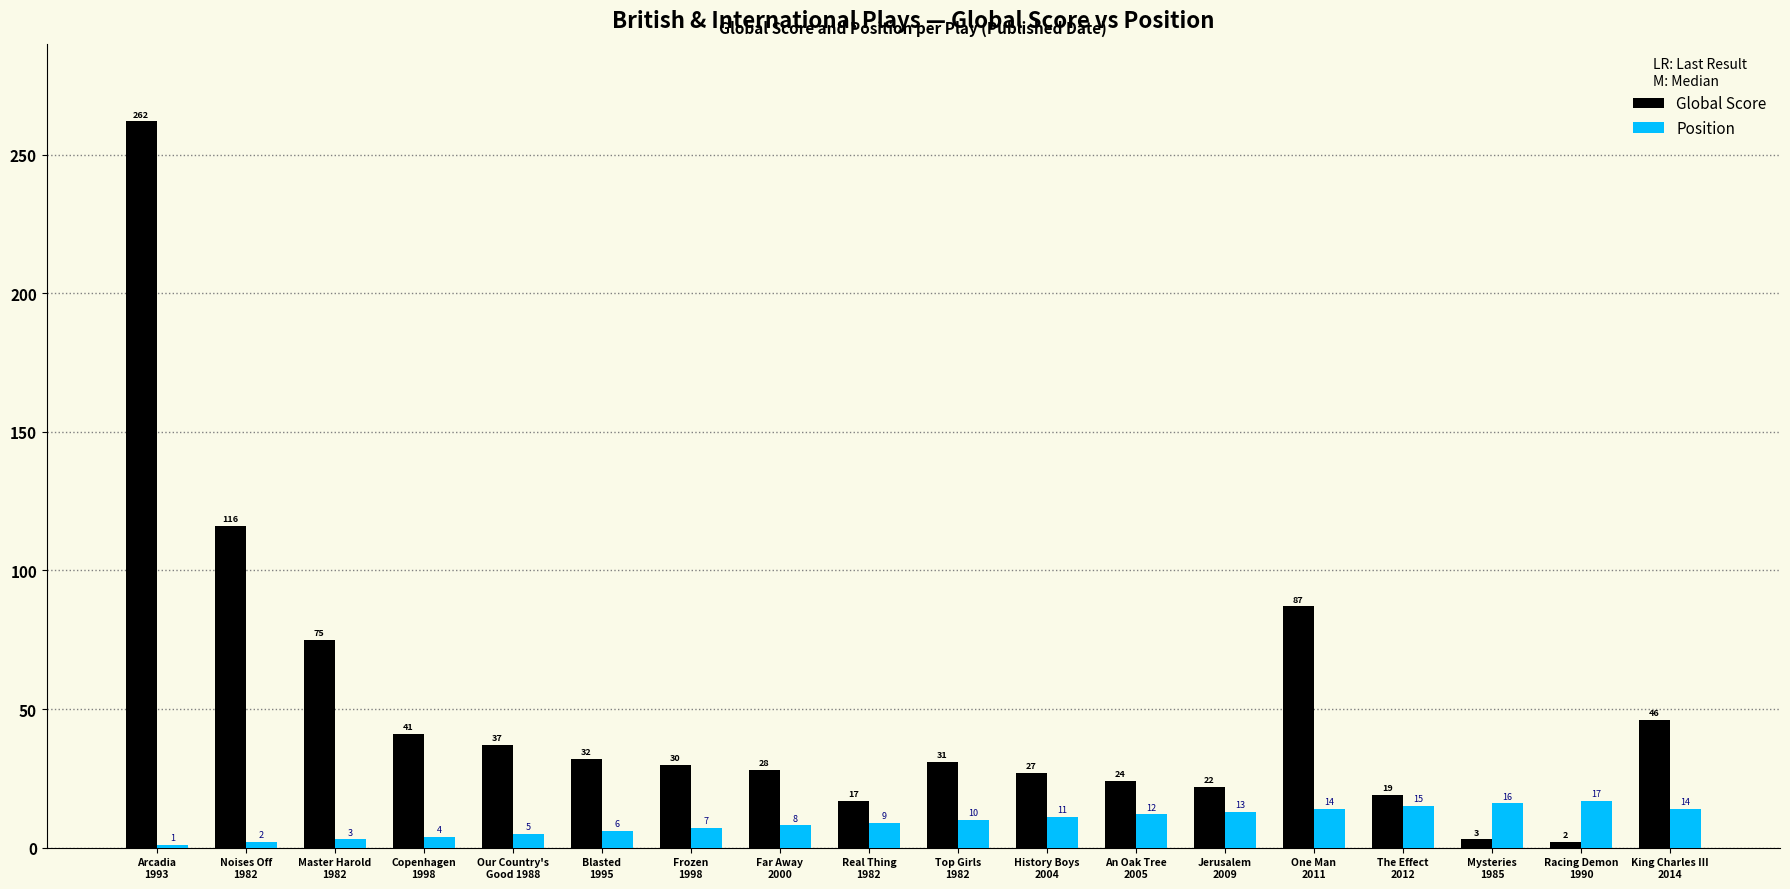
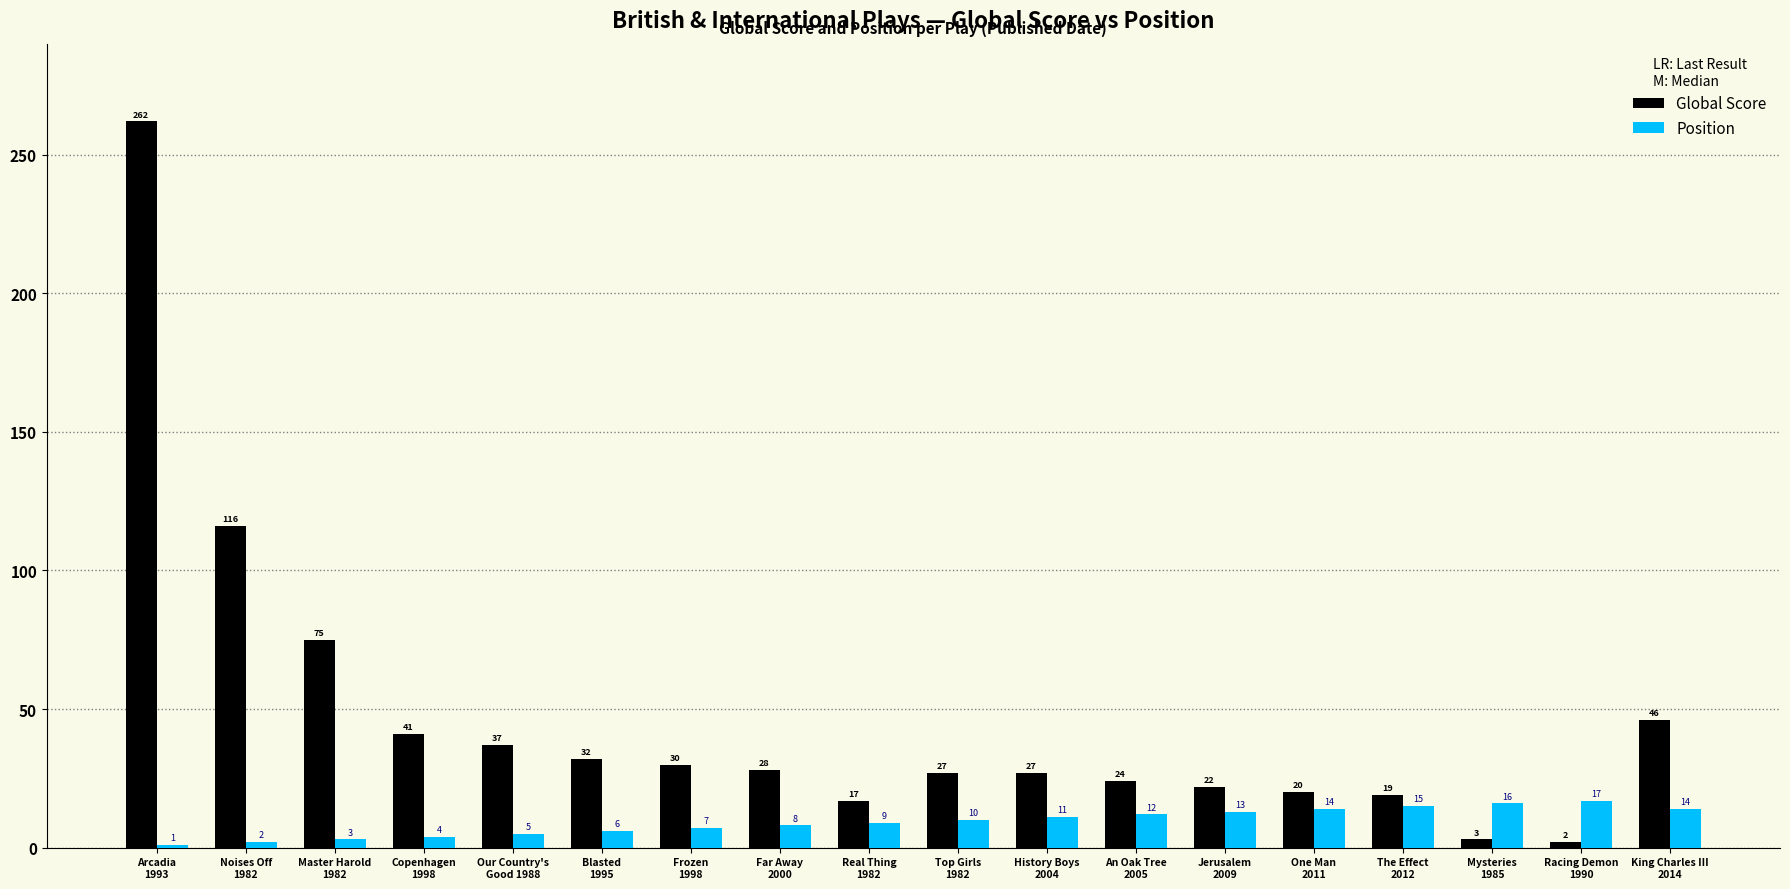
  {
    "Global Score": {
      "Arcadia 1993": 262,
      "Noises Off 1982": 116,
      "Master Harold 1982": 75,
      "Copenhagen 1998": 41,
      "Our Country's Good 1988": 37,
      "Blasted 1995": 32,
      "Frozen 1998": 30,
      "Far Away 2000": 28,
      "Real Thing 1982": 17,
-     "Top Girls 1982": 31,
+     "Top Girls 1982": 27,
      "History Boys 2004": 27,
      "An Oak Tree 2005": 24,
      "Jerusalem 2009": 22,
-     "One Man 2011": 87,
+     "One Man 2011": 20,
      "The Effect 2012": 19,
      "Mysteries 1985": 3,
      "Racing Demon 1990": 2,
      "King Charles III 2014": 46
    },
    "Position": {
      "Arcadia 1993": 1,
      "Noises Off 1982": 2,
      "Master Harold 1982": 3,
      "Copenhagen 1998": 4,
      "Our Country's Good 1988": 5,
      "Blasted 1995": 6,
      "Frozen 1998": 7,
      "Far Away 2000": 8,
      "Real Thing 1982": 9,
      "Top Girls 1982": 10,
      "History Boys 2004": 11,
      "An Oak Tree 2005": 12,
      "Jerusalem 2009": 13,
      "One Man 2011": 14,
      "The Effect 2012": 15,
      "Mysteries 1985": 16,
      "Racing Demon 1990": 17,
      "King Charles III 2014": 14
    }
  }
